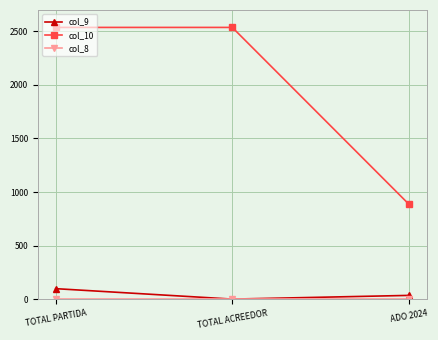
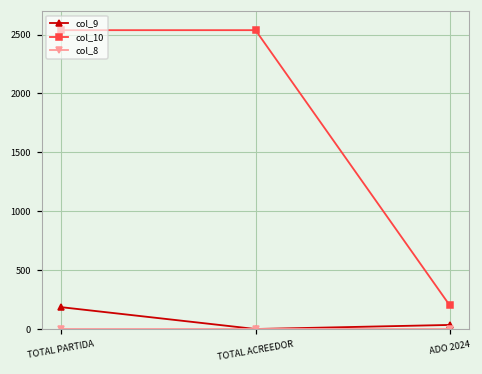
  {
    "col_9": {
-     "TOTAL PARTIDA": 100,
+     "TOTAL PARTIDA": 190,
      "ADO 2024": 30
    },
    "col_10": {
      "TOTAL ACREEDOR": 2540,
-     "ADO 2024": 890
+     "ADO 2024": 200
    },
    "col_8": {
      "TOTAL PARTIDA": 0,
      "ADO 2024": 0
    }
  }
